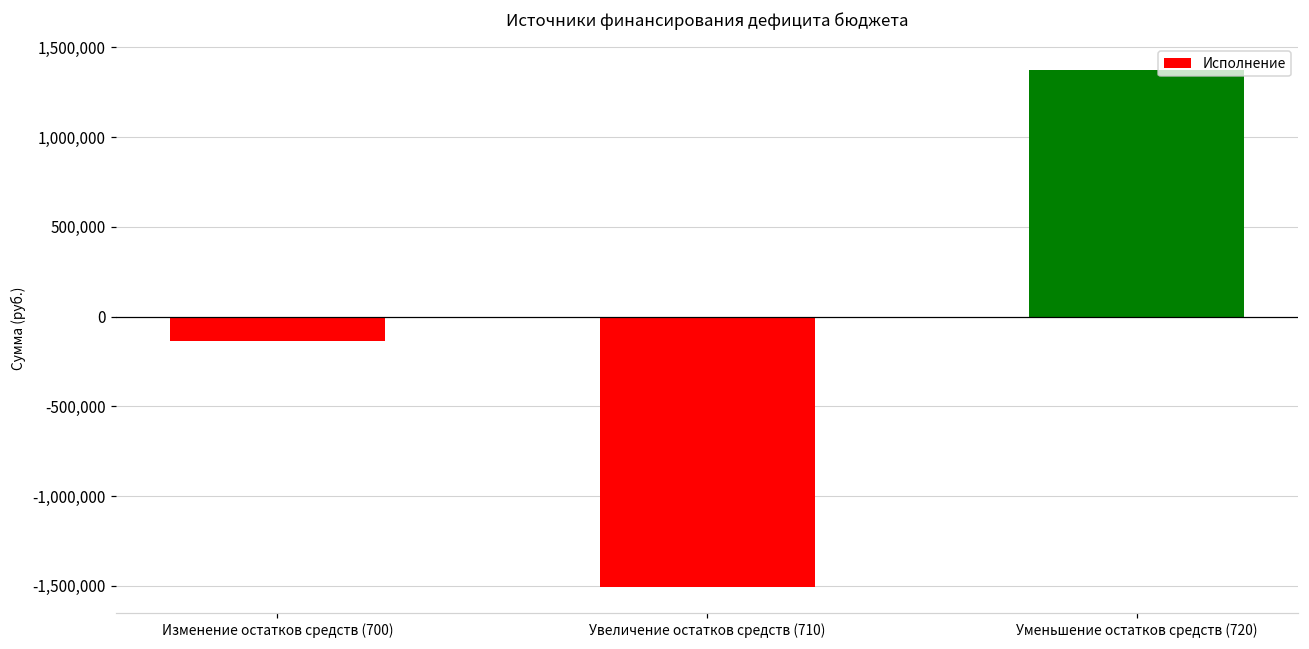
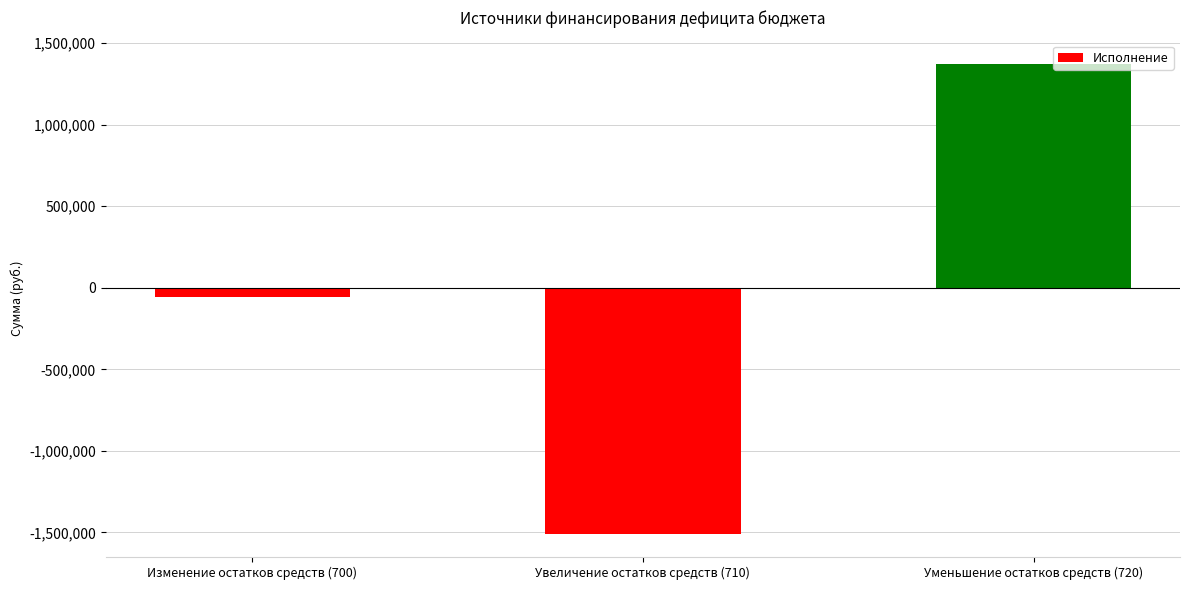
  {
-   "Изменение остатков средств (700)": "-130,000",
+   "Изменение остатков средств (700)": "-60,000",
    "Увеличение остатков средств (710)": "-1,510,000",
    "Уменьшение остатков средств (720)": "1,370,000"
  }
